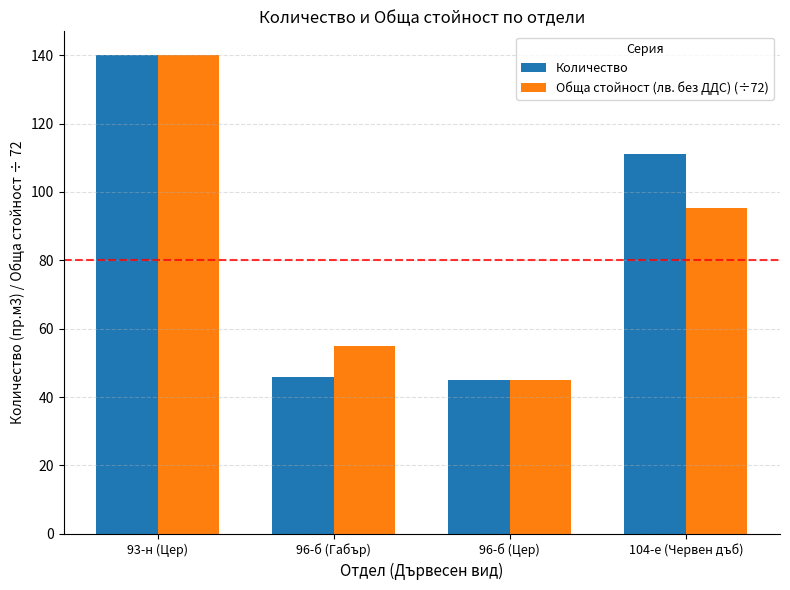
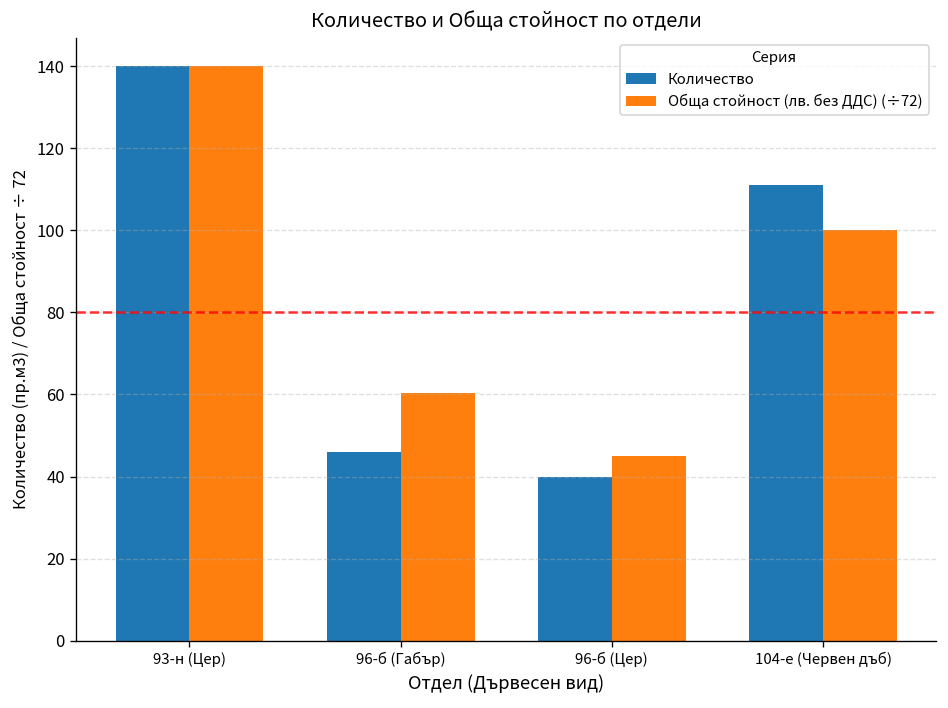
  {
    "Количество": {
      "93-н (Цер)": 140,
      "96-б (Габър)": 46,
-     "96-б (Цер)": 45,
+     "96-б (Цер)": 40,
      "104-е (Червен дъб)": 111
    },
    "Обща стойност (лв. без ДДС) (÷72)": {
      "93-н (Цер)": 140,
-     "96-б (Габър)": 55,
+     "96-б (Габър)": 60,
      "96-б (Цер)": 45,
-     "104-е (Червен дъб)": 95
+     "104-е (Червен дъб)": 100
    }
  }
